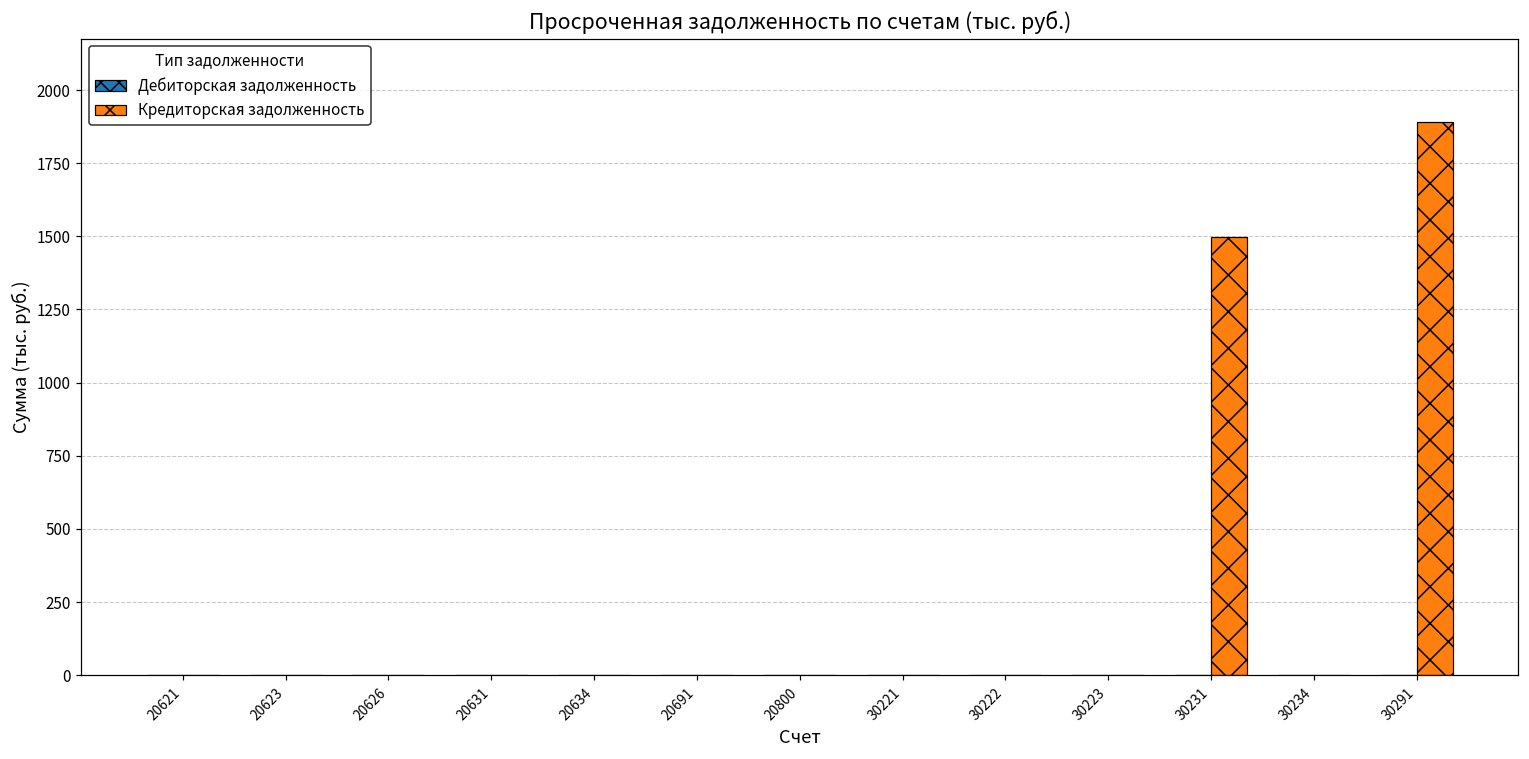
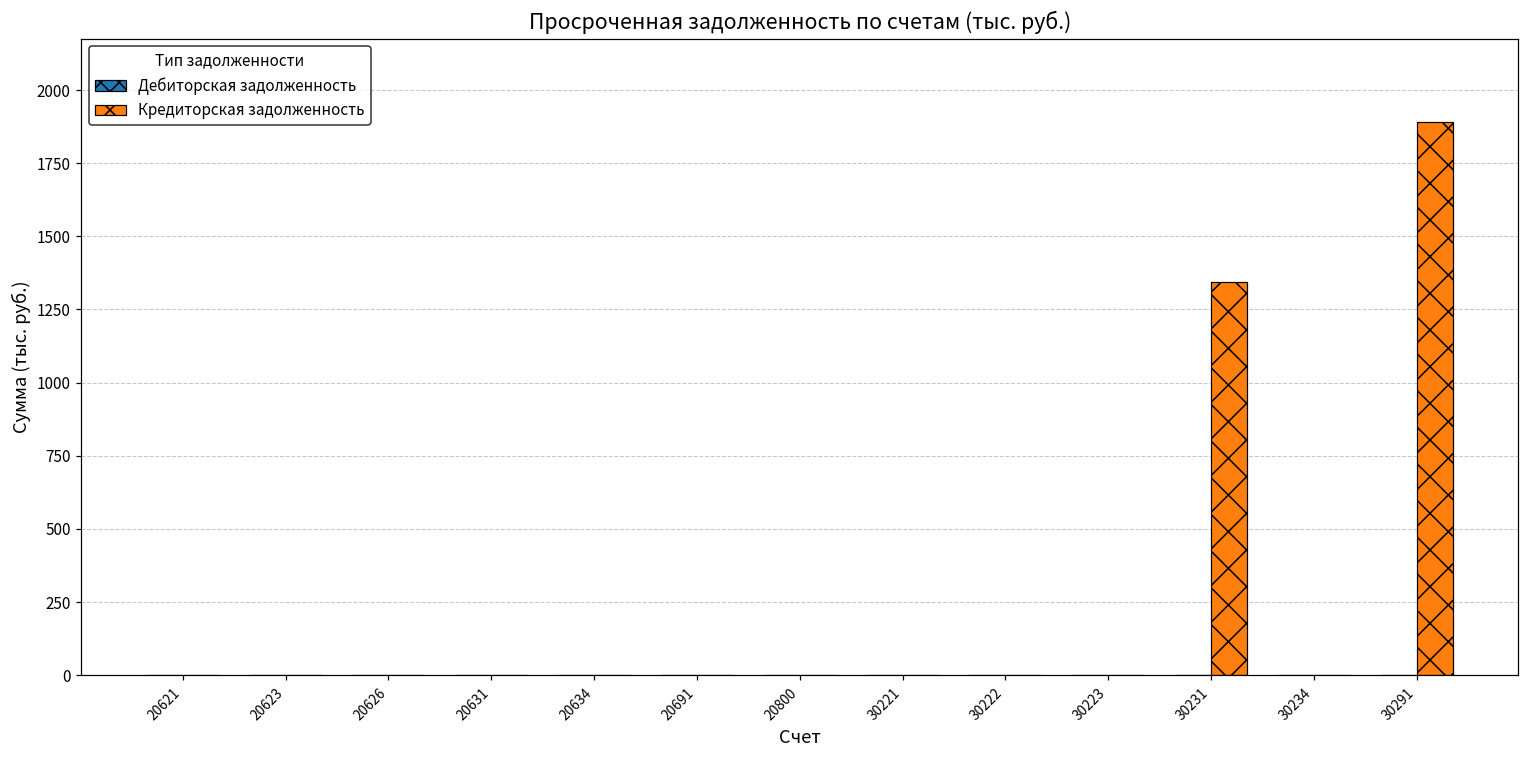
  {
    "Дебиторская задолженность": {
      "20621": 0,
      "20623": 0,
      "20626": 0,
      "20631": 0,
      "20634": 0,
      "20691": 0,
      "20800": 0,
      "30221": 0,
      "30222": 0,
      "30223": 0,
      "30231": 0,
      "30234": 0,
      "30291": 0
    },
    "Кредиторская задолженность": {
      "20621": 0,
      "20623": 0,
      "20626": 0,
      "20631": 0,
      "20634": 0,
      "20691": 0,
      "20800": 0,
      "30221": 0,
      "30222": 0,
      "30223": 0,
-     "30231": 1500,
+     "30231": 1350,
      "30234": 0,
      "30291": 1890
    }
  }
